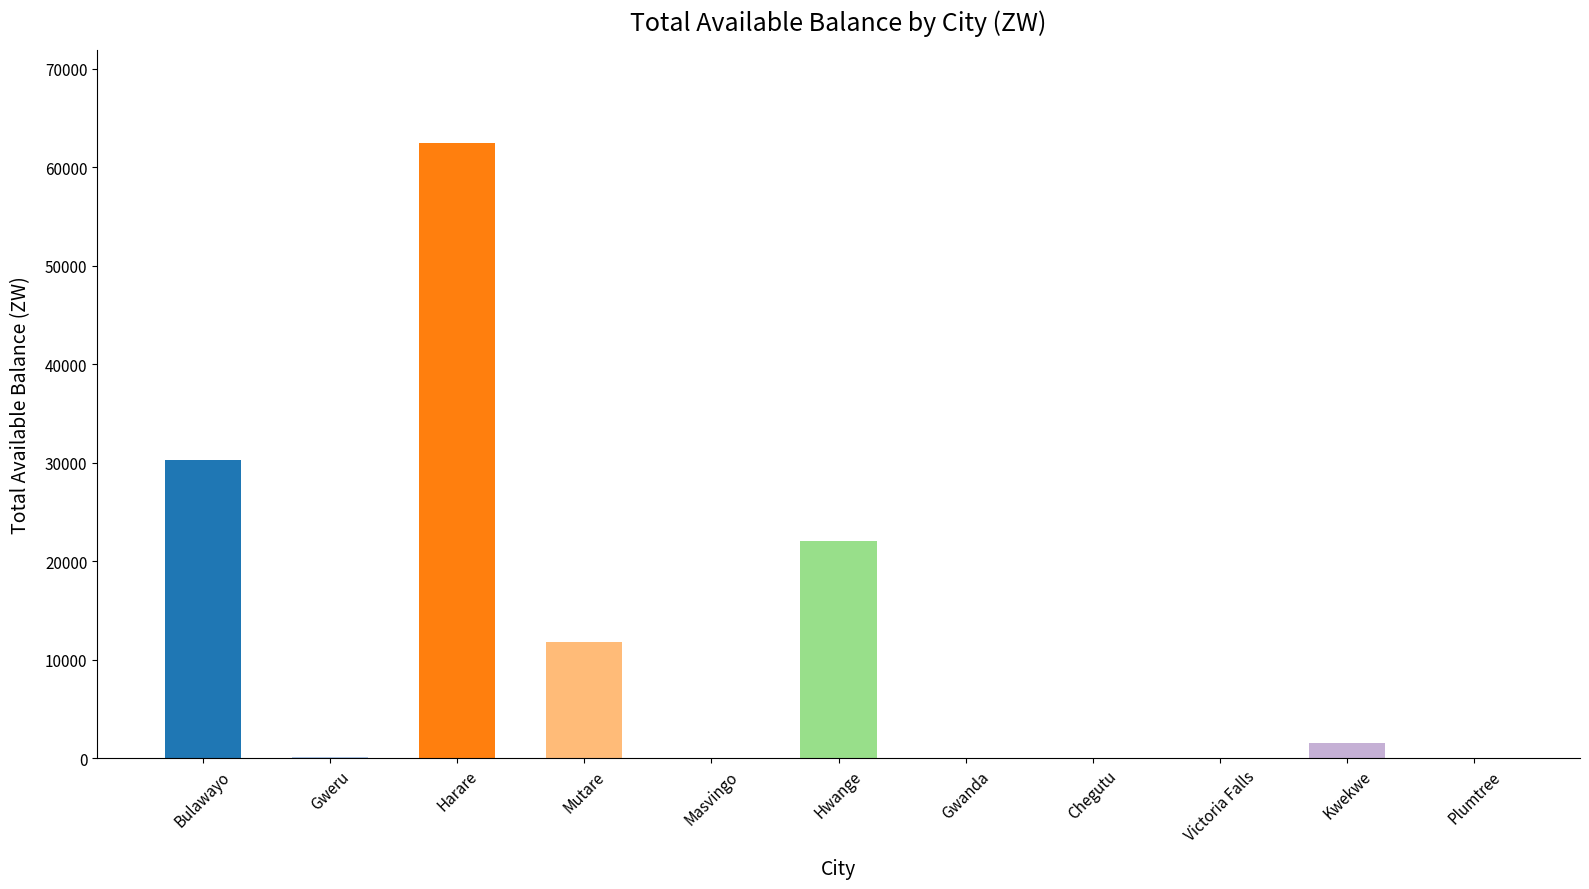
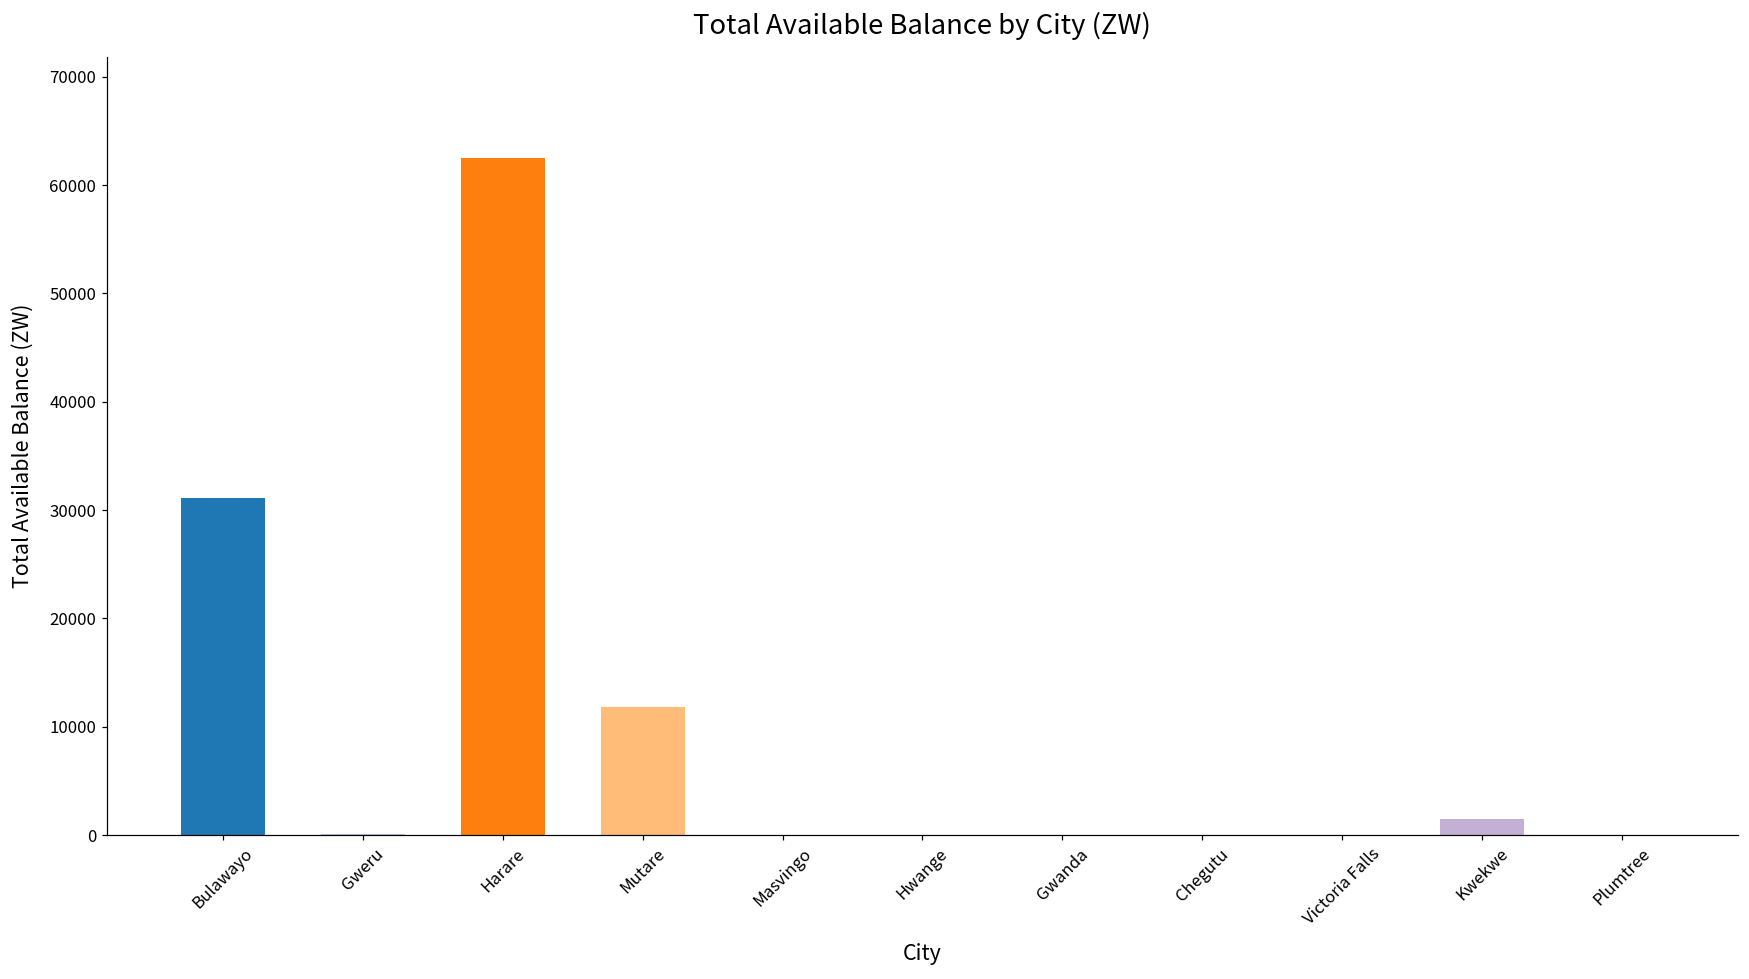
  {
-   "Bulawayo": 30000,
+   "Bulawayo": 31000,
    "Harare": 62000,
    "Mutare": 12000,
-   "Hwange": 22000,
+   "Hwange": 0,
    "Gwanda": 0,
    "Chegutu": 0,
    "Victoria Falls": 0,
    "Kwekwe": 2000,
    "Plumtree": 0
  }
